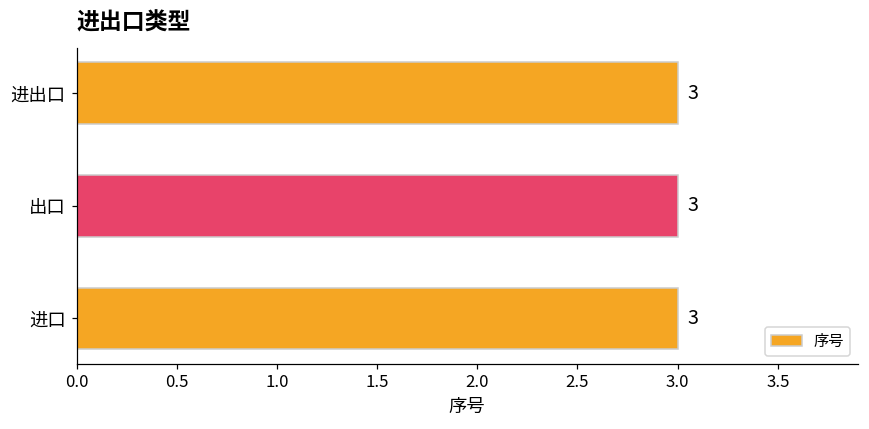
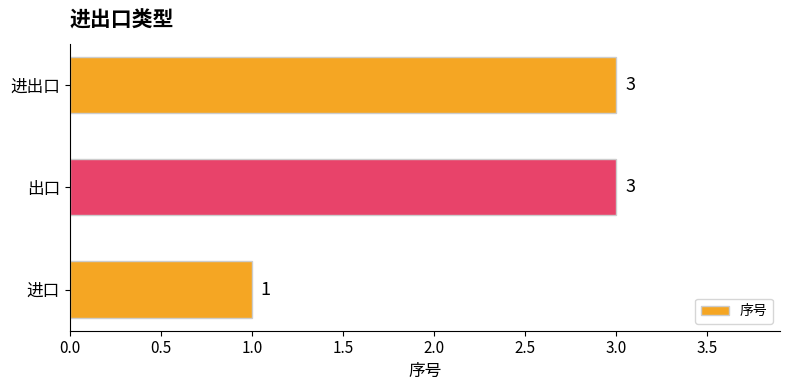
  {
    "进出口": 3,
    "出口": 3,
-   "进口": 3
+   "进口": 1
  }
